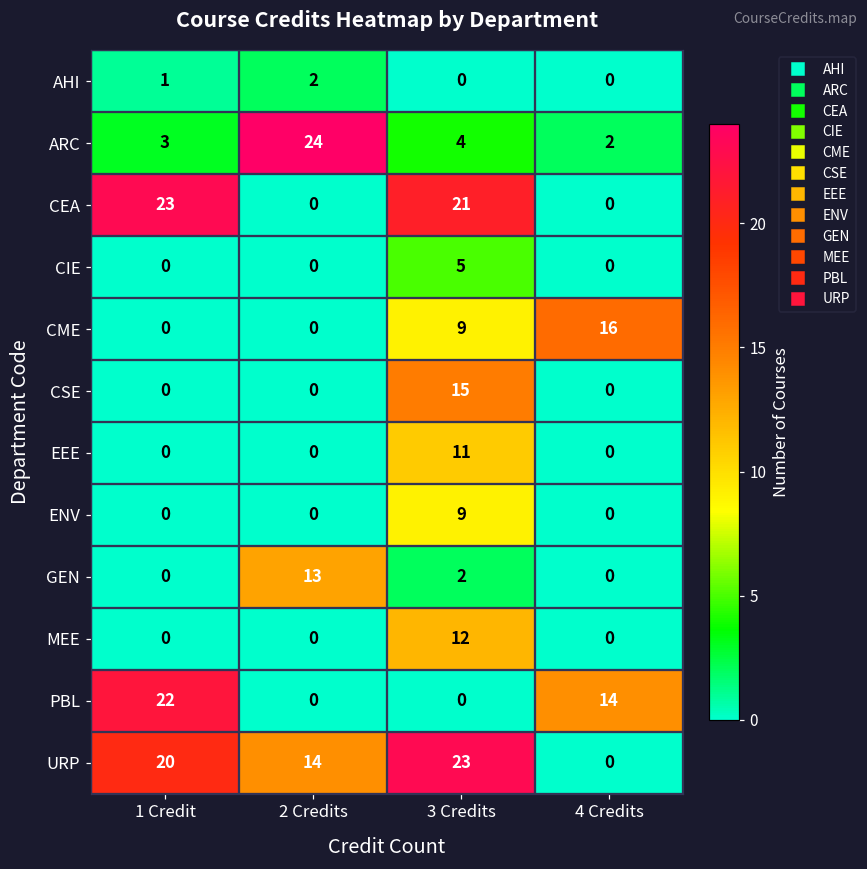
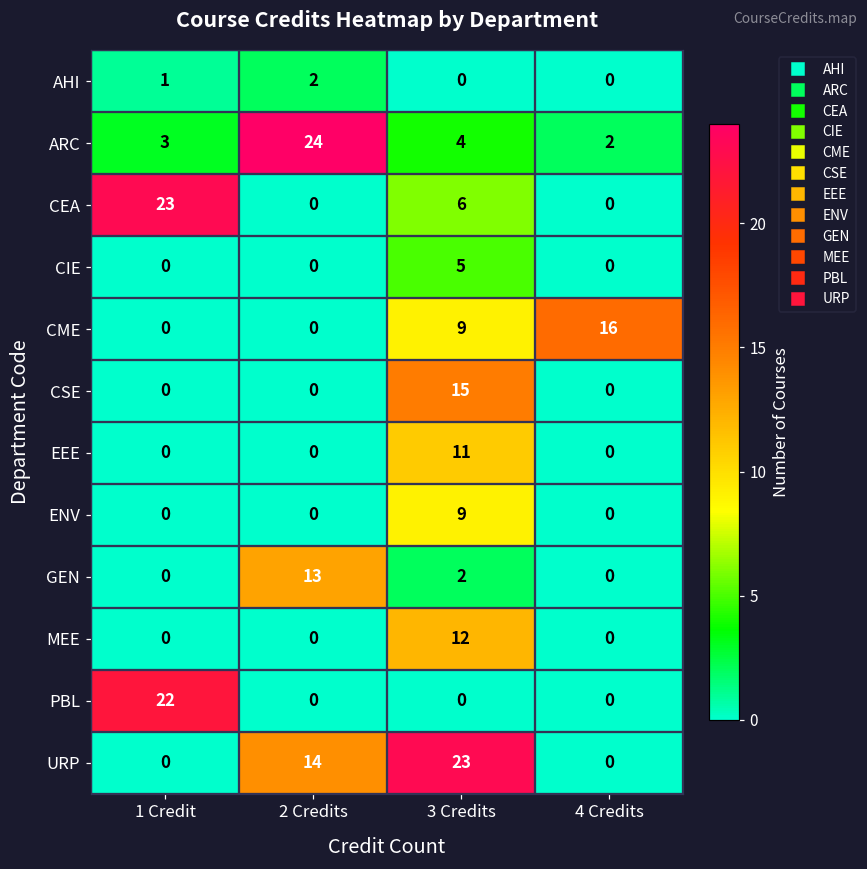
  {
    "AHI": {
      "1 Credit": 1,
      "2 Credits": 2,
      "3 Credits": 0,
      "4 Credits": 0
    },
    "ARC": {
      "1 Credit": 3,
      "2 Credits": 24,
      "3 Credits": 4,
      "4 Credits": 2
    },
    "CEA": {
      "1 Credit": 23,
      "2 Credits": 0,
-     "3 Credits": 21,
+     "3 Credits": 6,
      "4 Credits": 0
    },
    "CIE": {
      "1 Credit": 0,
      "2 Credits": 0,
      "3 Credits": 5,
      "4 Credits": 0
    },
    "CME": {
      "1 Credit": 0,
      "2 Credits": 0,
      "3 Credits": 9,
      "4 Credits": 16
    },
    "CSE": {
      "1 Credit": 0,
      "2 Credits": 0,
      "3 Credits": 15,
      "4 Credits": 0
    },
    "EEE": {
      "1 Credit": 0,
      "2 Credits": 0,
      "3 Credits": 11,
      "4 Credits": 0
    },
    "ENV": {
      "1 Credit": 0,
      "2 Credits": 0,
      "3 Credits": 9,
      "4 Credits": 0
    },
    "GEN": {
      "1 Credit": 0,
      "2 Credits": 13,
      "3 Credits": 2,
      "4 Credits": 0
    },
    "MEE": {
      "1 Credit": 0,
      "2 Credits": 0,
      "3 Credits": 12,
      "4 Credits": 0
    },
    "PBL": {
      "1 Credit": 22,
      "2 Credits": 0,
      "3 Credits": 0,
-     "4 Credits": 14
+     "4 Credits": 0
    },
    "URP": {
-     "1 Credit": 20,
+     "1 Credit": 0,
      "2 Credits": 14,
      "3 Credits": 23,
      "4 Credits": 0
    }
  }
